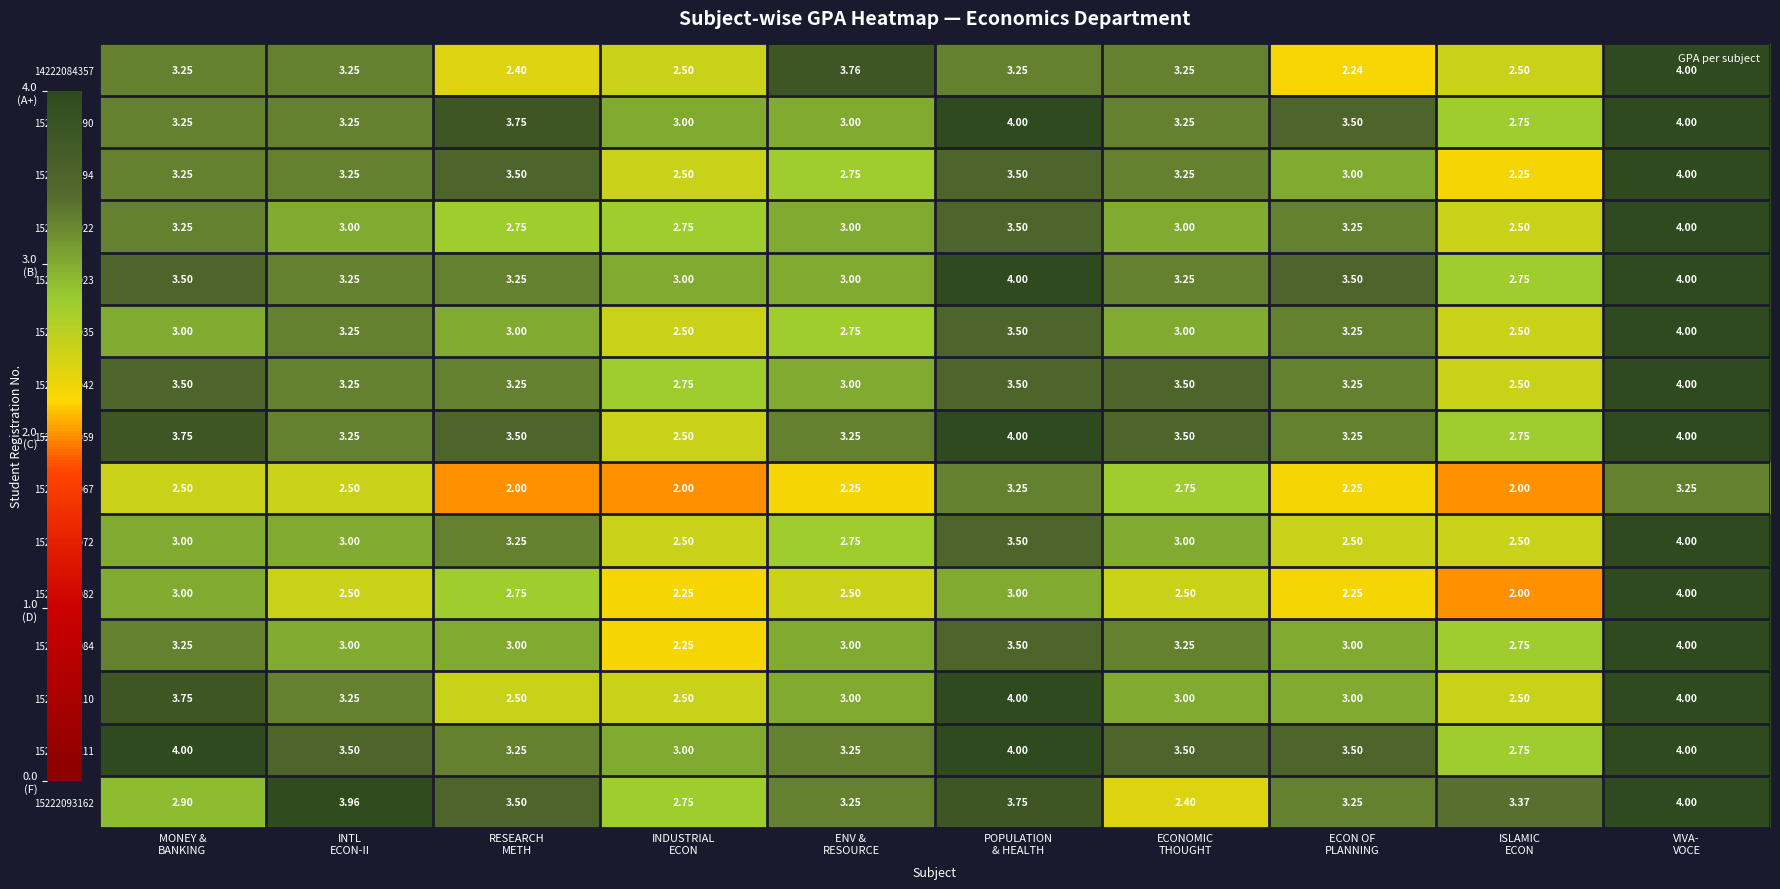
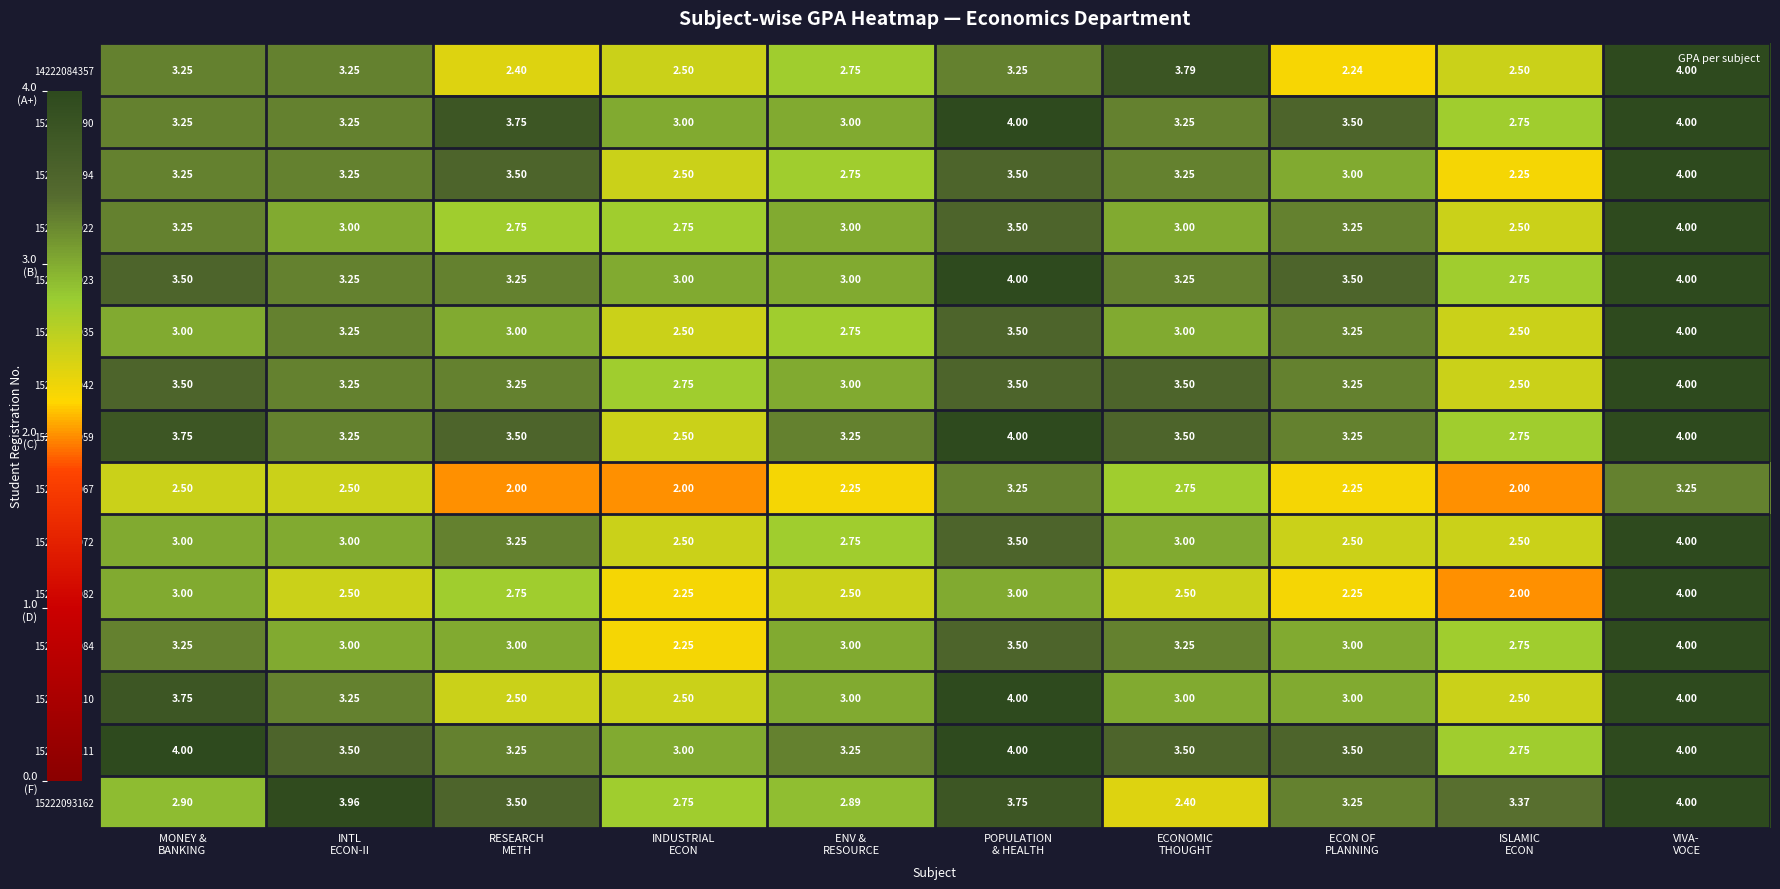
  {
    "14222084357": {
      "MONEY & BANKING": 3.25,
      "INTL ECON-II": 3.25,
      "RESEARCH METH": 2.40,
      "INDUSTRIAL ECON": 2.50,
-     "ENV & RESOURCE": 3.76,
+     "ENV & RESOURCE": 2.75,
      "POPULATION & HEALTH": 3.25,
-     "ECONOMIC THOUGHT": 3.25,
+     "ECONOMIC THOUGHT": 3.79,
      "ECON OF PLANNING": 2.24,
      "ISLAMIC ECON": 2.50
    },
    "15222093162": {
      "MONEY & BANKING": 2.90,
      "INTL ECON-II": 3.96,
      "RESEARCH METH": 3.50,
      "INDUSTRIAL ECON": 2.75,
-     "ENV & RESOURCE": 3.25,
+     "ENV & RESOURCE": 2.89,
      "POPULATION & HEALTH": 3.75,
      "ECONOMIC THOUGHT": 2.40,
      "ECON OF PLANNING": 3.25,
      "ISLAMIC ECON": 3.37,
      "VIVA- VOCE": 4.00
    }
  }
